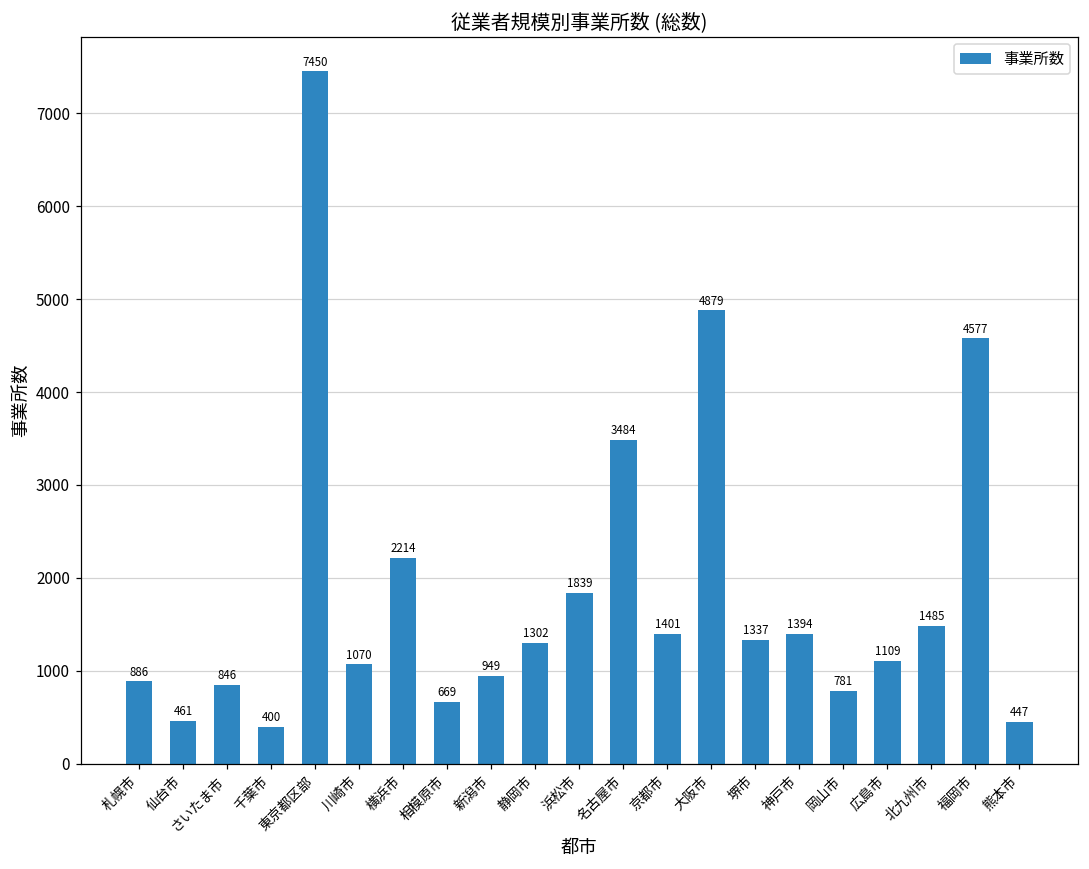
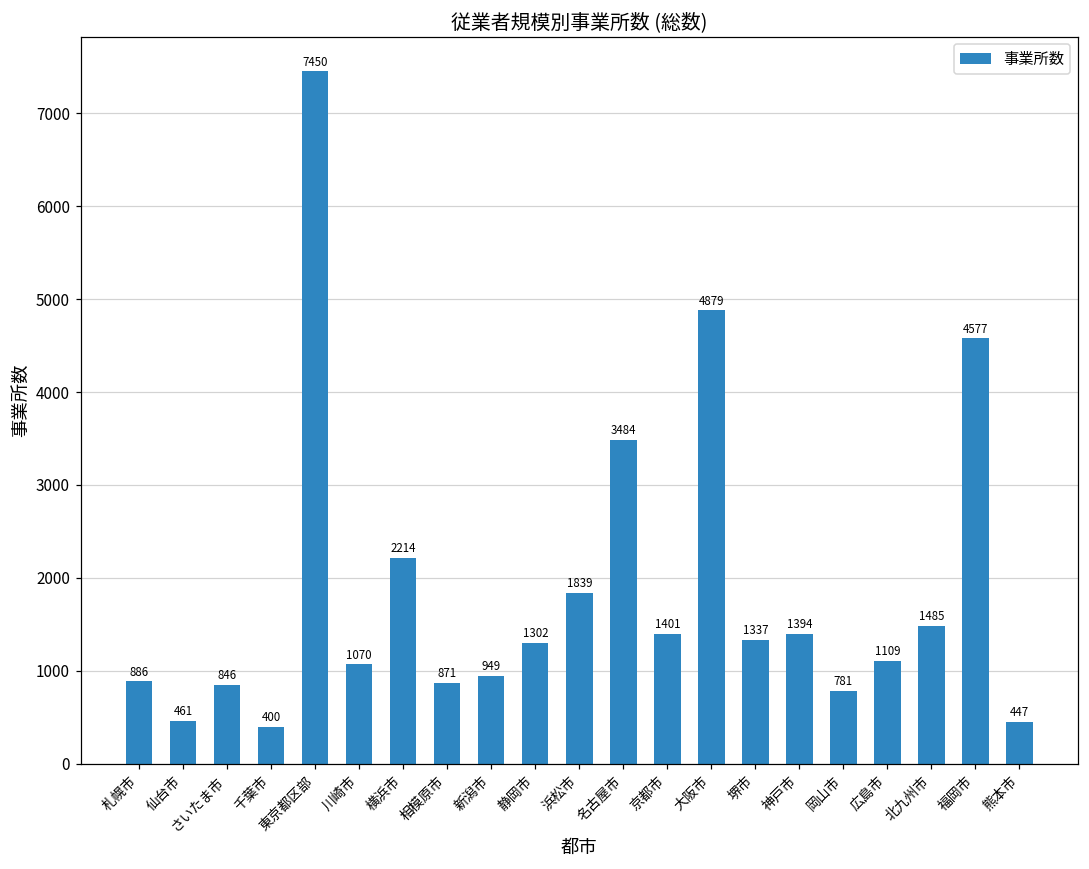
  {
    "札幌市": 886,
    "仙台市": 461,
    "さいたま市": 846,
    "千葉市": 400,
    "東京都区部": 7450,
    "川崎市": 1070,
    "横浜市": 2214,
-   "相模原市": 669,
+   "相模原市": 871,
    "新潟市": 949,
    "静岡市": 1302,
    "浜松市": 1839,
    "名古屋市": 3484,
    "京都市": 1401,
    "大阪市": 4879,
    "堺市": 1337,
    "神戸市": 1394,
    "岡山市": 781,
    "広島市": 1109,
    "北九州市": 1485,
    "福岡市": 4577,
    "熊本市": 447
  }
